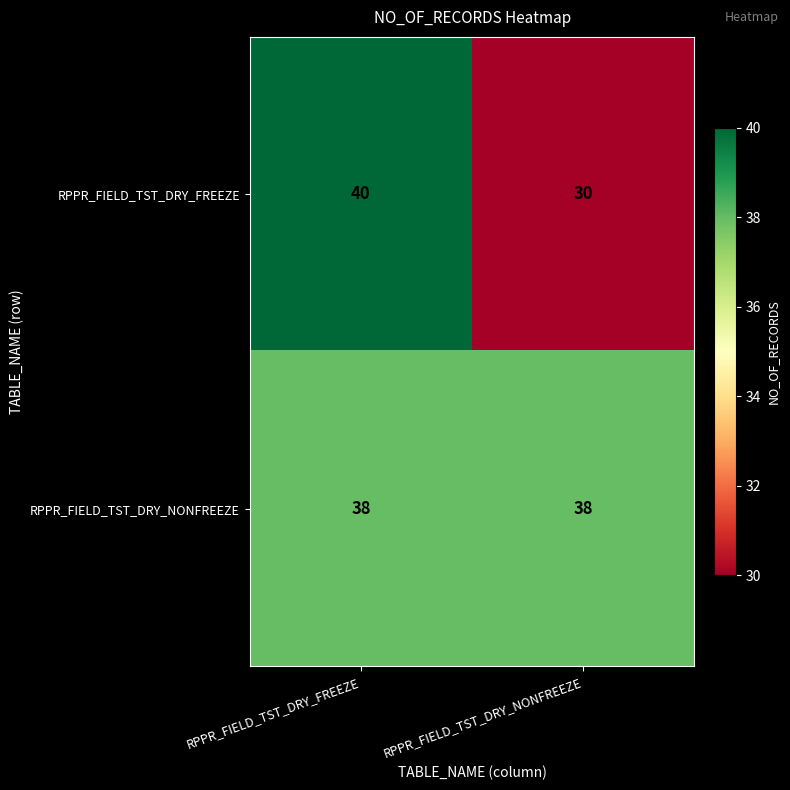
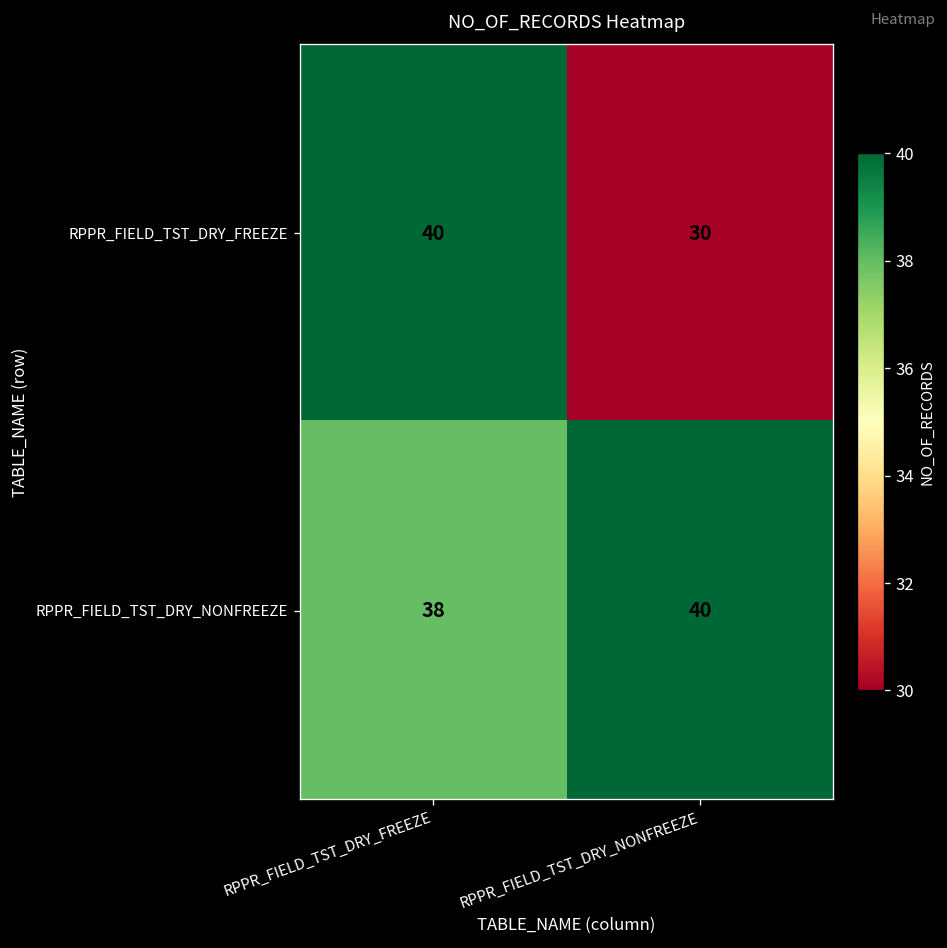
  {
    "RPPR_FIELD_TST_DRY_FREEZE": {
      "RPPR_FIELD_TST_DRY_FREEZE": 40,
      "RPPR_FIELD_TST_DRY_NONFREEZE": 30
    },
    "RPPR_FIELD_TST_DRY_NONFREEZE": {
      "RPPR_FIELD_TST_DRY_FREEZE": 38,
-     "RPPR_FIELD_TST_DRY_NONFREEZE": 38
+     "RPPR_FIELD_TST_DRY_NONFREEZE": 40
    }
  }
